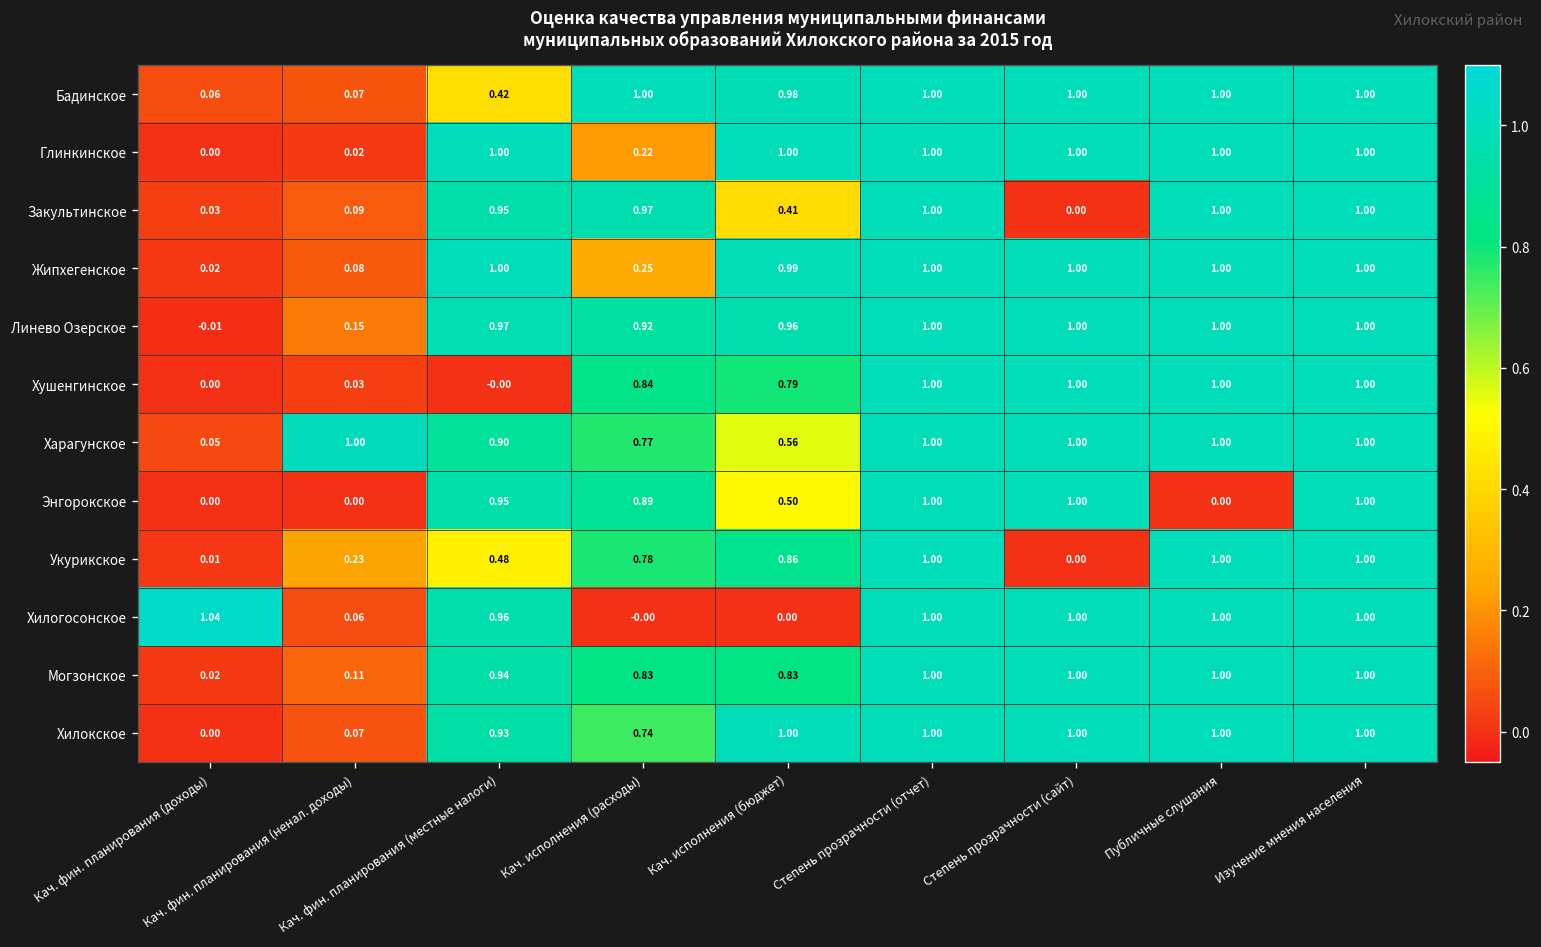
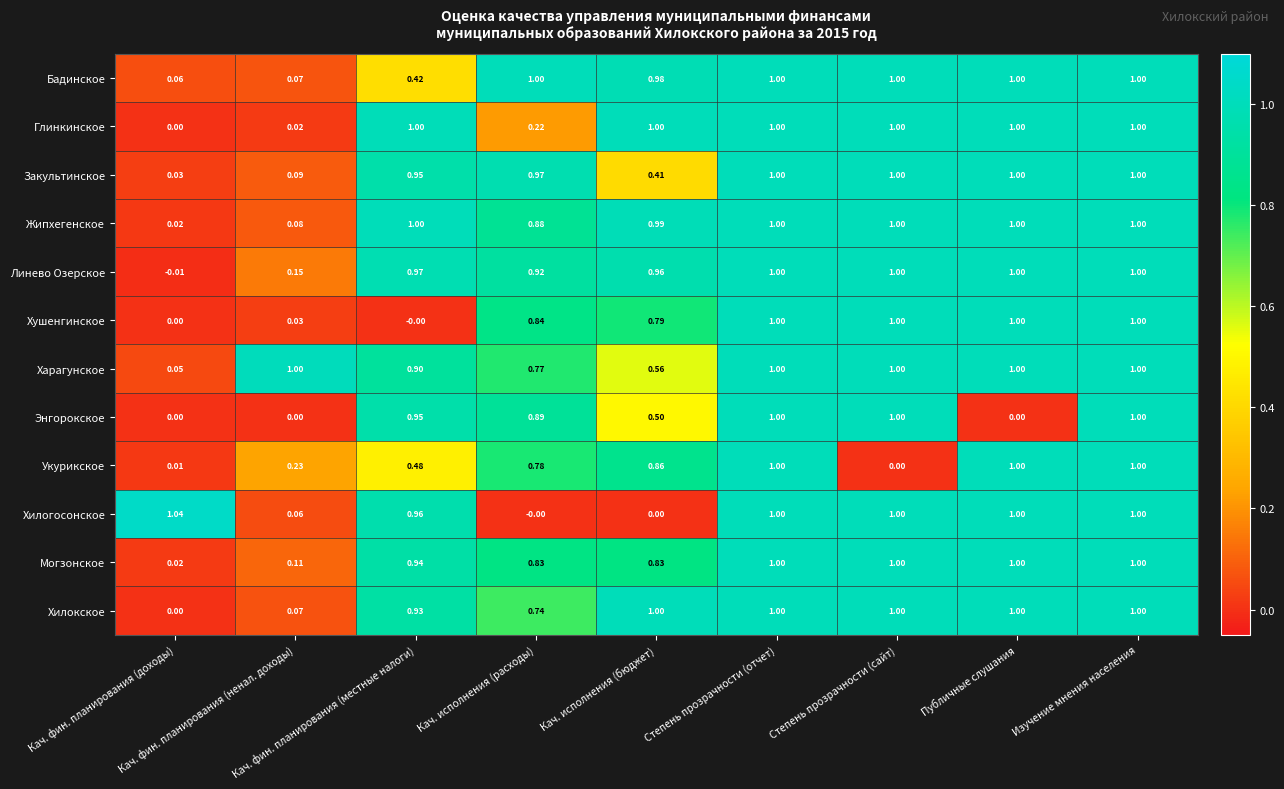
  {
    "Бадинское": {
      "Кач. фин. планирования (доходы)": 0.06,
      "Кач. фин. планирования (ненал. доходы)": 0.07,
      "Кач. фин. планирования (местные налоги)": 0.42,
      "Кач. исполнения (расходы)": 1.00,
      "Кач. исполнения (бюджет)": 0.98,
      "Степень прозрачности (отчет)": 1.00,
      "Степень прозрачности (сайт)": 1.00,
      "Публичные слушания": 1.00,
      "Изучение мнения населения": 1.00
    },
    "Глинкинское": {
      "Кач. фин. планирования (доходы)": 0.00,
      "Кач. фин. планирования (ненал. доходы)": 0.02,
      "Кач. фин. планирования (местные налоги)": 1.00,
      "Кач. исполнения (расходы)": 0.22,
      "Кач. исполнения (бюджет)": 1.00,
      "Степень прозрачности (отчет)": 1.00,
      "Степень прозрачности (сайт)": 1.00,
      "Публичные слушания": 1.00,
      "Изучение мнения населения": 1.00
    },
    "Закультинское": {
      "Кач. фин. планирования (доходы)": 0.03,
      "Кач. фин. планирования (ненал. доходы)": 0.09,
      "Кач. фин. планирования (местные налоги)": 0.95,
      "Кач. исполнения (расходы)": 0.97,
      "Кач. исполнения (бюджет)": 0.41,
      "Степень прозрачности (отчет)": 1.00,
-     "Степень прозрачности (сайт)": 0.00,
+     "Степень прозрачности (сайт)": 1.00,
      "Публичные слушания": 1.00,
      "Изучение мнения населения": 1.00
    },
    "Жипхегенское": {
      "Кач. фин. планирования (доходы)": 0.02,
      "Кач. фин. планирования (ненал. доходы)": 0.08,
      "Кач. фин. планирования (местные налоги)": 1.00,
-     "Кач. исполнения (расходы)": 0.25,
+     "Кач. исполнения (расходы)": 0.88,
      "Кач. исполнения (бюджет)": 0.99,
      "Степень прозрачности (отчет)": 1.00,
      "Степень прозрачности (сайт)": 1.00,
      "Публичные слушания": 1.00,
      "Изучение мнения населения": 1.00
    },
    "Линево Озерское": {
      "Кач. фин. планирования (доходы)": -0.01,
      "Кач. фин. планирования (ненал. доходы)": 0.15,
      "Кач. фин. планирования (местные налоги)": 0.97,
      "Кач. исполнения (расходы)": 0.92,
      "Кач. исполнения (бюджет)": 0.96,
      "Степень прозрачности (отчет)": 1.00,
      "Степень прозрачности (сайт)": 1.00,
      "Публичные слушания": 1.00,
      "Изучение мнения населения": 1.00
    },
    "Хушенгинское": {
      "Кач. фин. планирования (доходы)": 0.00,
      "Кач. фин. планирования (ненал. доходы)": 0.03,
      "Кач. фин. планирования (местные налоги)": -0.00,
      "Кач. исполнения (расходы)": 0.84,
      "Кач. исполнения (бюджет)": 0.79,
      "Степень прозрачности (отчет)": 1.00,
      "Степень прозрачности (сайт)": 1.00,
      "Публичные слушания": 1.00,
      "Изучение мнения населения": 1.00
    },
    "Харагунское": {
      "Кач. фин. планирования (доходы)": 0.05,
      "Кач. фин. планирования (ненал. доходы)": 1.00,
      "Кач. фин. планирования (местные налоги)": 0.90,
      "Кач. исполнения (расходы)": 0.77,
      "Кач. исполнения (бюджет)": 0.56,
      "Степень прозрачности (отчет)": 1.00,
      "Степень прозрачности (сайт)": 1.00,
      "Публичные слушания": 1.00,
      "Изучение мнения населения": 1.00
    },
    "Энгорокское": {
      "Кач. фин. планирования (доходы)": 0.00,
      "Кач. фин. планирования (ненал. доходы)": 0.00,
      "Кач. фин. планирования (местные налоги)": 0.95,
      "Кач. исполнения (расходы)": 0.89,
      "Кач. исполнения (бюджет)": 0.50,
      "Степень прозрачности (отчет)": 1.00,
      "Степень прозрачности (сайт)": 1.00,
      "Публичные слушания": 0.00,
      "Изучение мнения населения": 1.00
    },
    "Укурикское": {
      "Кач. фин. планирования (доходы)": 0.01,
      "Кач. фин. планирования (ненал. доходы)": 0.23,
      "Кач. фин. планирования (местные налоги)": 0.48,
      "Кач. исполнения (расходы)": 0.78,
      "Кач. исполнения (бюджет)": 0.86,
      "Степень прозрачности (отчет)": 1.00,
      "Степень прозрачности (сайт)": 0.00,
      "Публичные слушания": 1.00,
      "Изучение мнения населения": 1.00
    },
    "Хилогосонское": {
      "Кач. фин. планирования (доходы)": 1.04,
      "Кач. фин. планирования (ненал. доходы)": 0.06,
      "Кач. фин. планирования (местные налоги)": 0.96,
      "Кач. исполнения (расходы)": -0.00,
      "Кач. исполнения (бюджет)": 0.00,
      "Степень прозрачности (отчет)": 1.00,
      "Степень прозрачности (сайт)": 1.00,
      "Публичные слушания": 1.00,
      "Изучение мнения населения": 1.00
    },
    "Могзонское": {
      "Кач. фин. планирования (доходы)": 0.02,
      "Кач. фин. планирования (ненал. доходы)": 0.11,
      "Кач. фин. планирования (местные налоги)": 0.94,
      "Кач. исполнения (расходы)": 0.83,
      "Кач. исполнения (бюджет)": 0.83,
      "Степень прозрачности (отчет)": 1.00,
      "Степень прозрачности (сайт)": 1.00,
      "Публичные слушания": 1.00,
      "Изучение мнения населения": 1.00
    },
    "Хилокское": {
      "Кач. фин. планирования (доходы)": 0.00,
      "Кач. фин. планирования (ненал. доходы)": 0.07,
      "Кач. фин. планирования (местные налоги)": 0.93,
      "Кач. исполнения (расходы)": 0.74,
      "Кач. исполнения (бюджет)": 1.00,
      "Степень прозрачности (отчет)": 1.00,
      "Степень прозрачности (сайт)": 1.00,
      "Публичные слушания": 1.00,
      "Изучение мнения населения": 1.00
    }
  }
